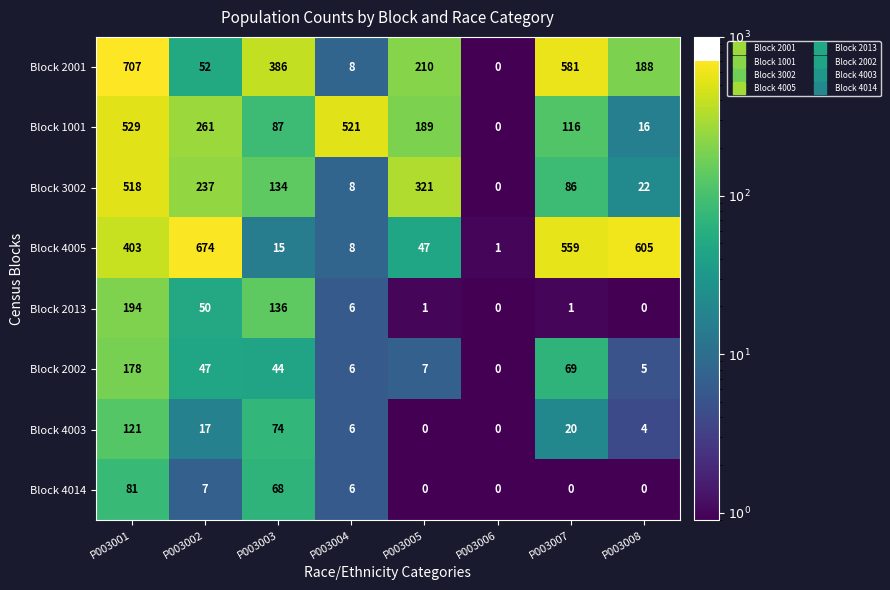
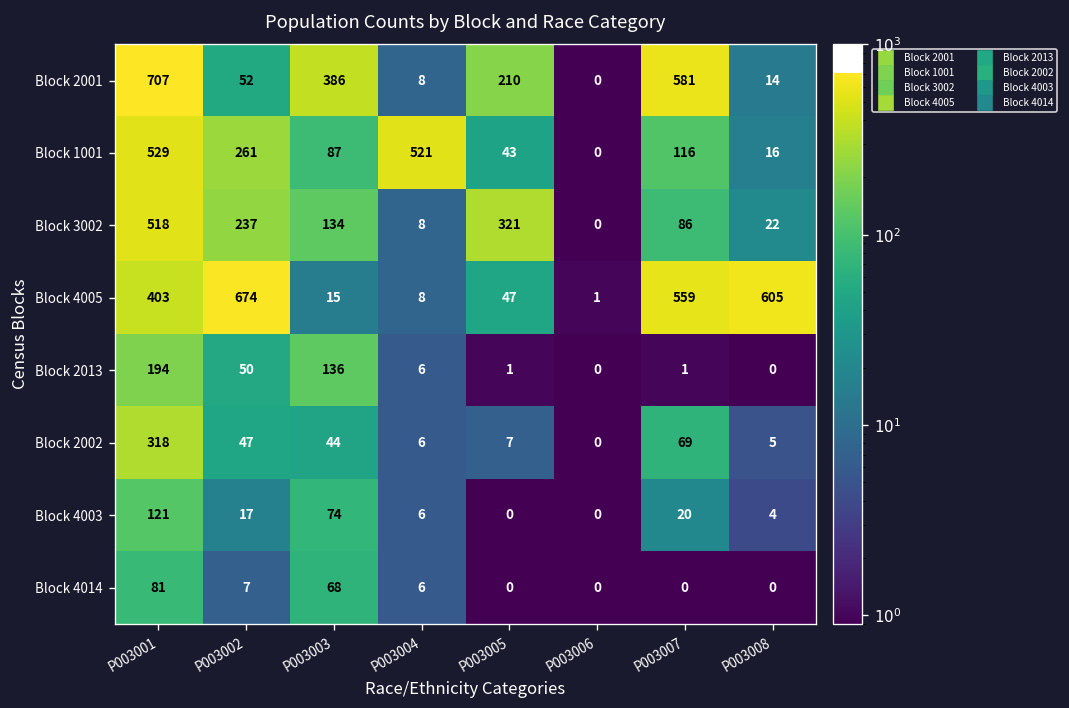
  {
    "Block 2001": {
      "P003001": 707,
      "P003002": 52,
      "P003003": 386,
      "P003004": 8,
      "P003005": 210,
      "P003006": 0,
      "P003007": 581,
-     "P003008": 188
+     "P003008": 14
    },
    "Block 1001": {
      "P003001": 529,
      "P003002": 261,
      "P003003": 87,
      "P003004": 521,
-     "P003005": 189,
+     "P003005": 43,
      "P003006": 0,
      "P003007": 116,
      "P003008": 16
    },
    "Block 3002": {
      "P003001": 518,
      "P003002": 237,
      "P003003": 134,
      "P003004": 8,
      "P003005": 321,
      "P003006": 0,
      "P003007": 86,
      "P003008": 22
    },
    "Block 4005": {
      "P003001": 403,
      "P003002": 674,
      "P003003": 15,
      "P003004": 8,
      "P003005": 47,
      "P003006": 1,
      "P003007": 559,
      "P003008": 605
    },
    "Block 2013": {
      "P003001": 194,
      "P003002": 50,
      "P003003": 136,
      "P003004": 6,
      "P003005": 1,
      "P003006": 0,
      "P003007": 1,
      "P003008": 0
    },
    "Block 2002": {
-     "P003001": 178,
+     "P003001": 318,
      "P003002": 47,
      "P003003": 44,
      "P003004": 6,
      "P003005": 7,
      "P003006": 0,
      "P003007": 69,
      "P003008": 5
    },
    "Block 4003": {
      "P003001": 121,
      "P003002": 17,
      "P003003": 74,
      "P003004": 6,
      "P003005": 0,
      "P003006": 0,
      "P003007": 20,
      "P003008": 4
    },
    "Block 4014": {
      "P003001": 81,
      "P003002": 7,
      "P003003": 68,
      "P003004": 6,
      "P003005": 0,
      "P003006": 0,
      "P003007": 0,
      "P003008": 0
    }
  }
